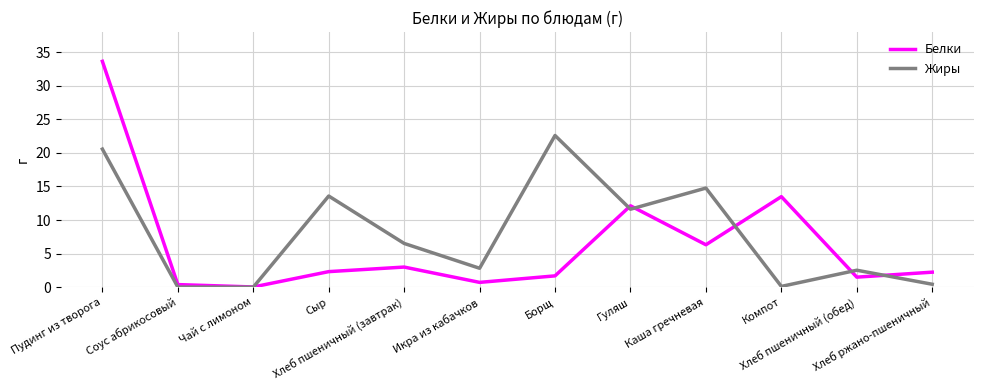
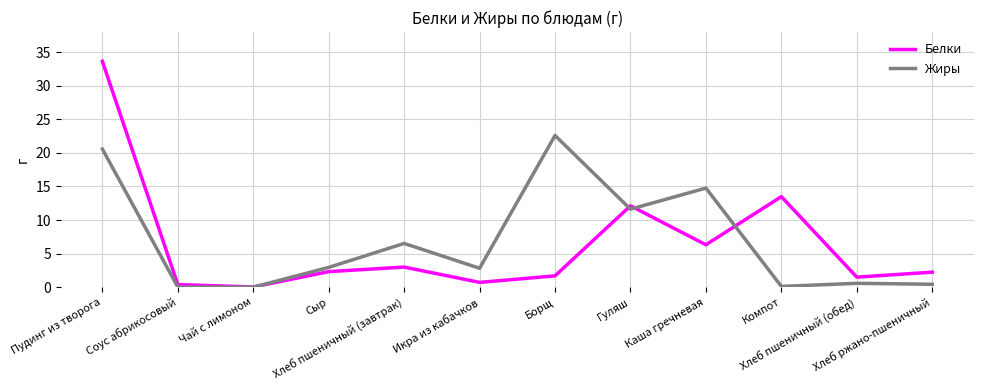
  {
    "Белки": {
      "Пудинг из творога": 34,
      "Сыр": 2,
      "Хлеб пшеничный (завтрак)": 3,
      "Икра из кабачков": 1,
      "Борщ": 2,
      "Гуляш": 12,
      "Каша гречневая": 6,
      "Компот": 13,
      "Хлеб пшеничный (обед)": 2,
      "Хлеб ржано-пшеничный": 2
    },
    "Жиры": {
      "Пудинг из творога": 21,
-     "Сыр": 14,
+     "Сыр": 3,
      "Хлеб пшеничный (завтрак)": 7,
      "Икра из кабачков": 3,
      "Борщ": 23,
      "Гуляш": 12,
      "Каша гречневая": 15,
      "Компот": 0,
-     "Хлеб пшеничный (обед)": 3,
+     "Хлеб пшеничный (обед)": 1,
      "Хлеб ржано-пшеничный": 0
    }
  }
